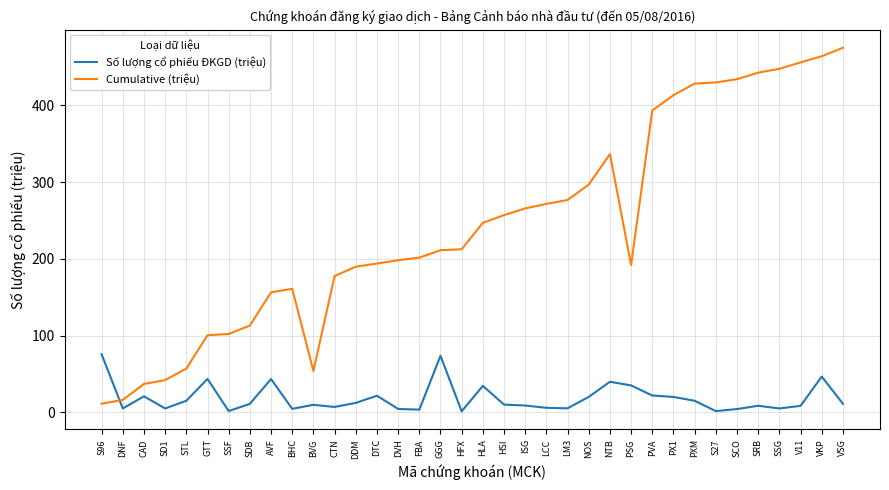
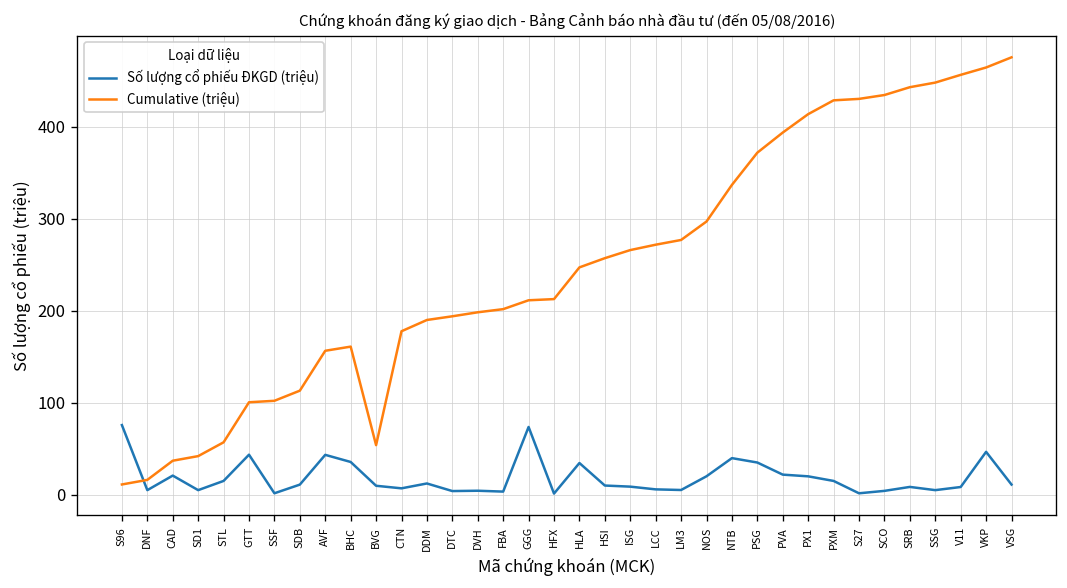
  {
    "Số lượng cổ phiếu ĐKGD (triệu)": {
      "S96": 80,
      "DNF": 10,
      "CAD": 20,
      "SD1": 10,
      "STL": 20,
      "GTT": 40,
      "SSF": 0,
      "SDB": 10,
      "AVF": 40,
-     "BHC": 0,
+     "BHC": 40,
      "BVG": 10,
      "CTN": 10,
      "DDM": 10,
-     "DTC": 20,
+     "DTC": 0,
      "DVH": 0,
      "FBA": 0,
      "GGG": 70,
      "HFX": 0,
      "HLA": 30,
      "HSI": 10,
      "ISG": 10,
      "LCC": 10,
      "LM3": 10,
      "NOS": 20,
      "NTB": 40,
      "PSG": 40,
      "PVA": 20,
      "PX1": 20,
      "PXM": 20,
      "S27": 0,
      "SCO": 0,
      "SRB": 10,
      "SSG": 10,
      "V11": 10,
      "VKP": 50,
      "VSG": 10
    },
    "Cumulative (triệu)": {
      "S96": 10,
      "DNF": 20,
      "CAD": 40,
      "SD1": 40,
      "STL": 60,
      "GTT": 100,
      "SSF": 100,
      "SDB": 110,
      "AVF": 160,
      "BHC": 160,
      "BVG": 50,
      "CTN": 180,
      "DDM": 190,
      "DTC": 190,
      "DVH": 200,
      "FBA": 200,
      "GGG": 210,
      "HFX": 210,
      "HLA": 250,
      "HSI": 260,
      "ISG": 270,
      "LCC": 270,
      "LM3": 280,
      "NOS": 300,
      "NTB": 340,
-     "PSG": 190,
+     "PSG": 370,
      "PVA": 390,
      "PX1": 410,
      "PXM": 430,
      "S27": 430,
      "SCO": 430,
      "SRB": 440,
      "SSG": 450,
      "V11": 460,
      "VKP": 460,
      "VSG": 480
    }
  }
